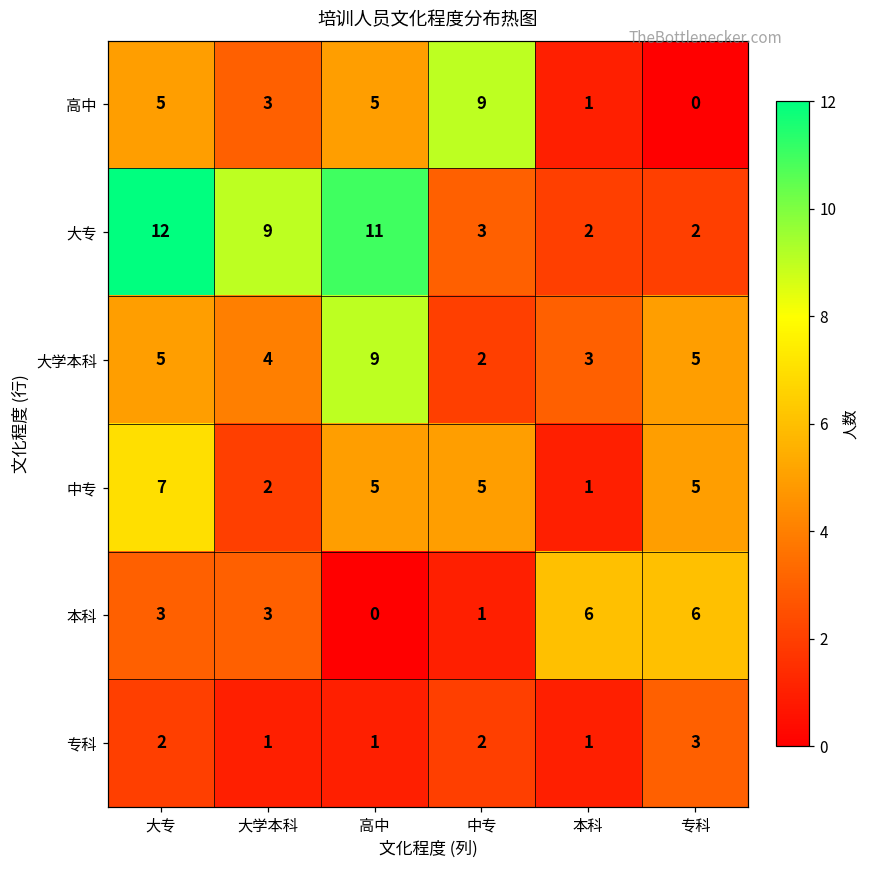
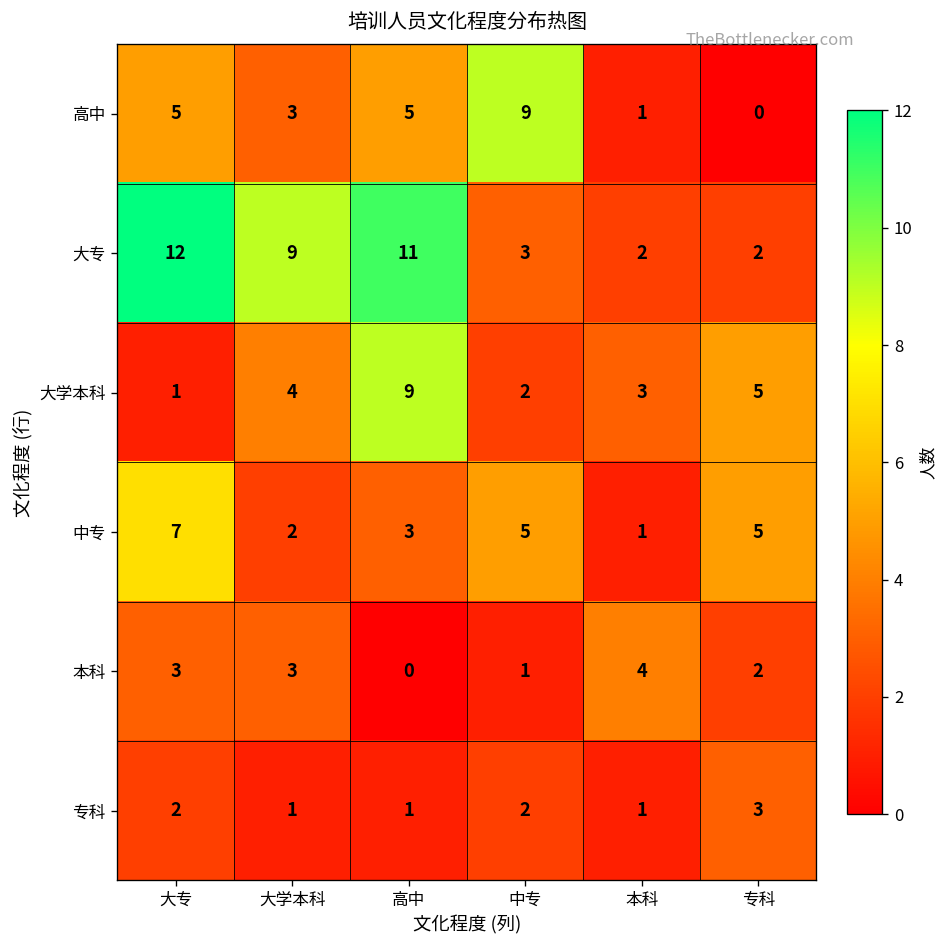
  {
    "高中": {
      "大专": 5,
      "大学本科": 3,
      "高中": 5,
      "中专": 9,
      "本科": 1,
      "专科": 0
    },
    "大专": {
      "大专": 12,
      "大学本科": 9,
      "高中": 11,
      "中专": 3,
      "本科": 2,
      "专科": 2
    },
    "大学本科": {
-     "大专": 5,
+     "大专": 1,
      "大学本科": 4,
      "高中": 9,
      "中专": 2,
      "本科": 3,
      "专科": 5
    },
    "中专": {
      "大专": 7,
      "大学本科": 2,
-     "高中": 5,
+     "高中": 3,
      "中专": 5,
      "本科": 1,
      "专科": 5
    },
    "本科": {
      "大专": 3,
      "大学本科": 3,
      "高中": 0,
      "中专": 1,
-     "本科": 6,
-     "专科": 6
+     "本科": 4,
+     "专科": 2
    },
    "专科": {
      "大专": 2,
      "大学本科": 1,
      "高中": 1,
      "中专": 2,
      "本科": 1,
      "专科": 3
    }
  }
